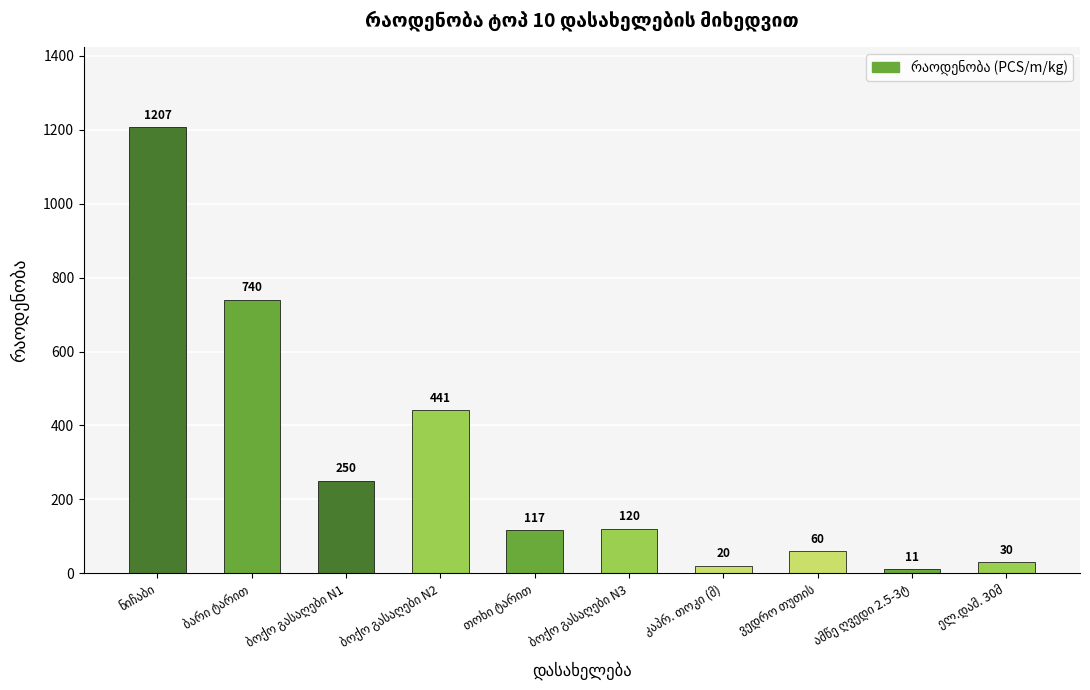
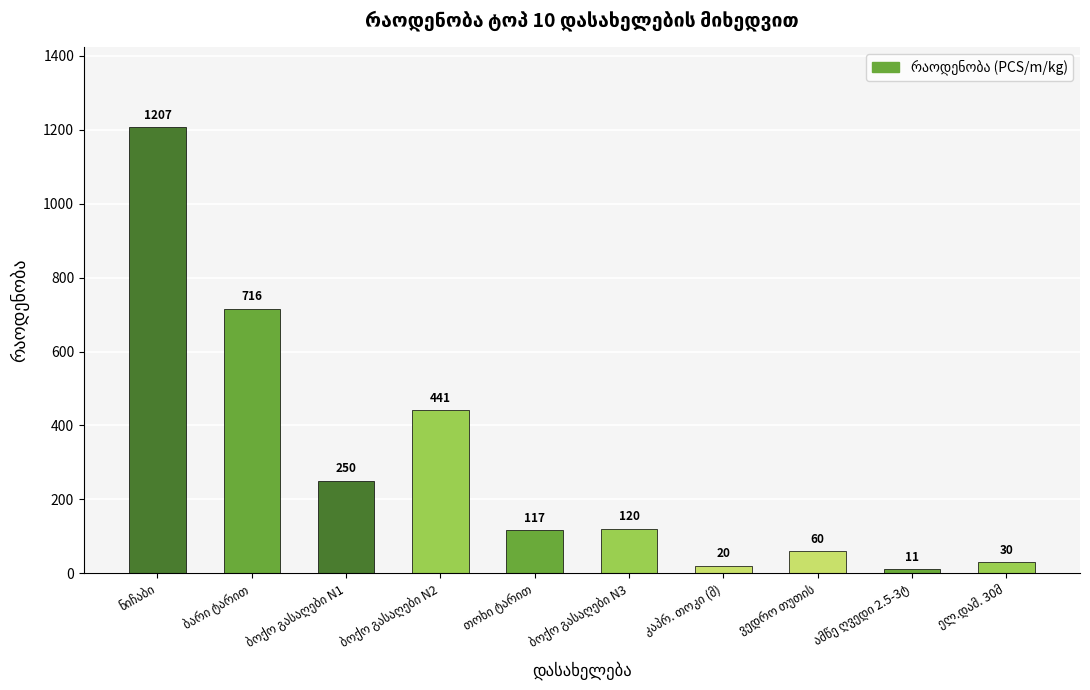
  {
    "ნიჩაბი": 1207,
-   "ბარი ტარით": 740,
+   "ბარი ტარით": 716,
    "ბოქო გასაღები N1": 250,
    "ბოქო გასაღები N2": 441,
    "თოხი ტარით": 117,
    "ბოქო გასაღები N3": 120,
    "კაპრ. თოკი (მ)": 20,
    "ვედრო თუთის": 60,
    "ამწე ღვედი 2.5-3ტ": 11,
    "ელ.დამ. 30მ": 30
  }
